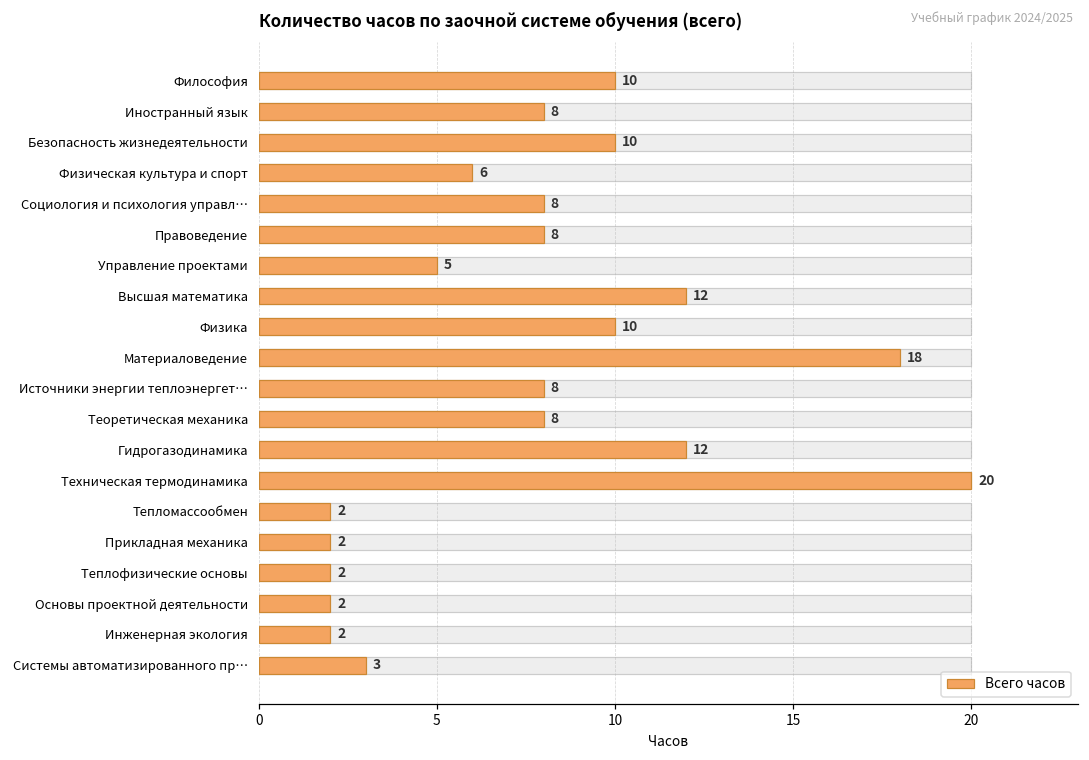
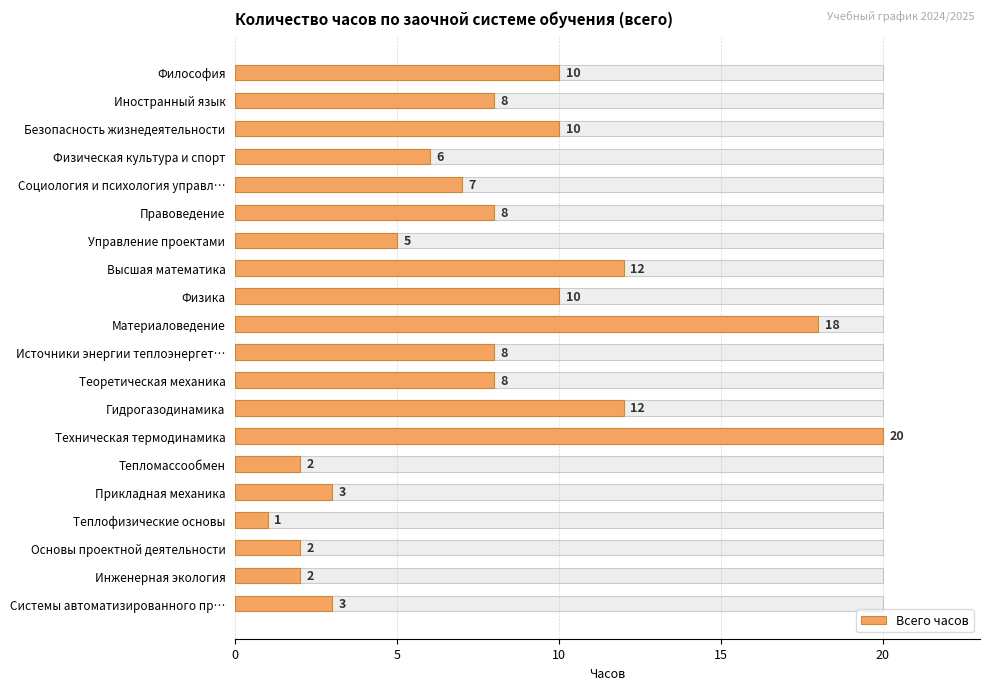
  {
    "Всего часов": {
-     "Социология и психология управл…": 8,
+     "Социология и психология управл…": 7,
      "Техническая термодинамика": 20,
-     "Прикладная механика": 2,
-     "Теплофизические основы": 2
+     "Прикладная механика": 3,
+     "Теплофизические основы": 1
    }
  }
